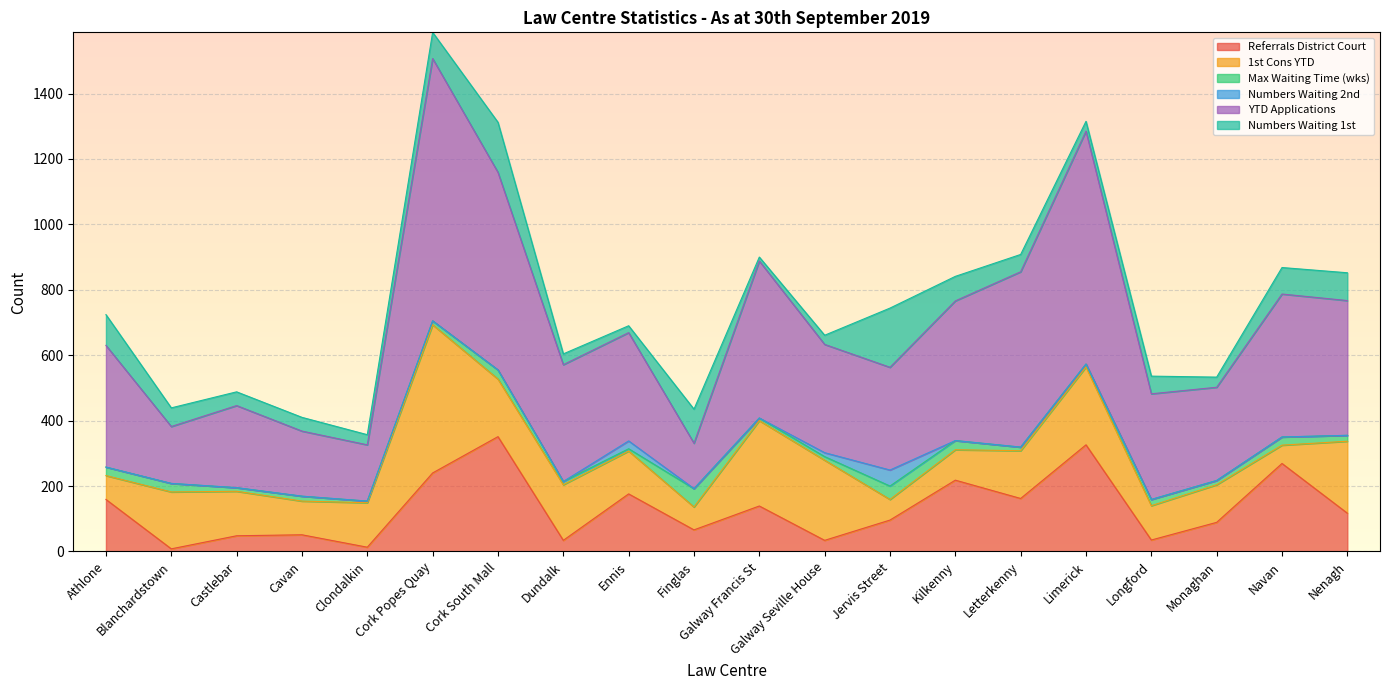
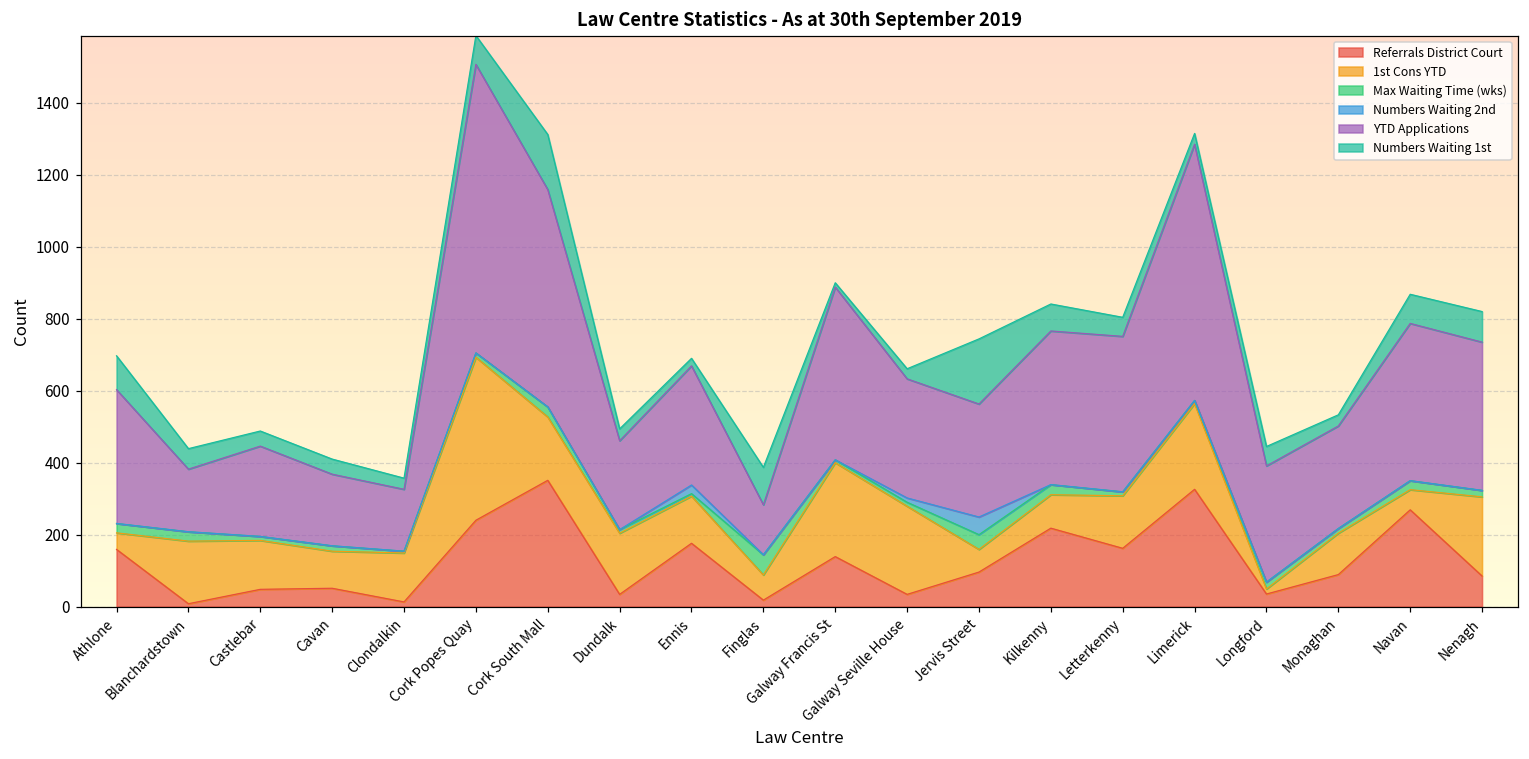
  {
    "Referrals District Court": {
      "Athlone": 160,
      "Blanchardstown": 10,
      "Castlebar": 50,
      "Cavan": 50,
      "Clondalkin": 10,
      "Cork Popes Quay": 240,
      "Cork South Mall": 350,
      "Dundalk": 30,
      "Ennis": 180,
-     "Finglas": 70,
+     "Finglas": 20,
      "Galway Francis St": 140,
      "Galway Seville House": 30,
      "Jervis Street": 100,
      "Kilkenny": 220,
      "Letterkenny": 160,
      "Limerick": 330,
      "Longford": 40,
      "Monaghan": 90,
      "Navan": 270,
-     "Nenagh": 120
+     "Nenagh": 90
    },
    "1st Cons YTD": {
-     "Athlone": 70,
+     "Athlone": 50,
      "Blanchardstown": 170,
      "Castlebar": 140,
      "Cavan": 100,
      "Cork Popes Quay": 450,
      "Cork South Mall": 180,
      "Dundalk": 170,
      "Finglas": 70,
      "Galway Francis St": 260,
      "Galway Seville House": 250,
      "Jervis Street": 60,
      "Kilkenny": 90,
      "Letterkenny": 150,
      "Limerick": 240,
-     "Longford": 110,
+     "Longford": 10,
      "Monaghan": 120,
      "Navan": 60,
      "Nenagh": 220
    },
    "Numbers Waiting 2nd": {
      "Ennis": 20,
      "Galway Seville House": 10,
      "Jervis Street": 50
    },
    "YTD Applications": {
      "Athlone": 370,
      "Blanchardstown": 170,
      "Castlebar": 250,
      "Cavan": 200,
      "Clondalkin": 170,
      "Cork Popes Quay": 800,
      "Cork South Mall": 600,
-     "Dundalk": 360,
+     "Dundalk": 250,
      "Ennis": 330,
      "Finglas": 140,
      "Galway Francis St": 480,
      "Galway Seville House": 330,
      "Jervis Street": 310,
      "Kilkenny": 430,
-     "Letterkenny": 540,
+     "Letterkenny": 430,
      "Limerick": 710,
      "Longford": 320,
      "Monaghan": 290,
      "Navan": 440,
      "Nenagh": 410
    }
  }
